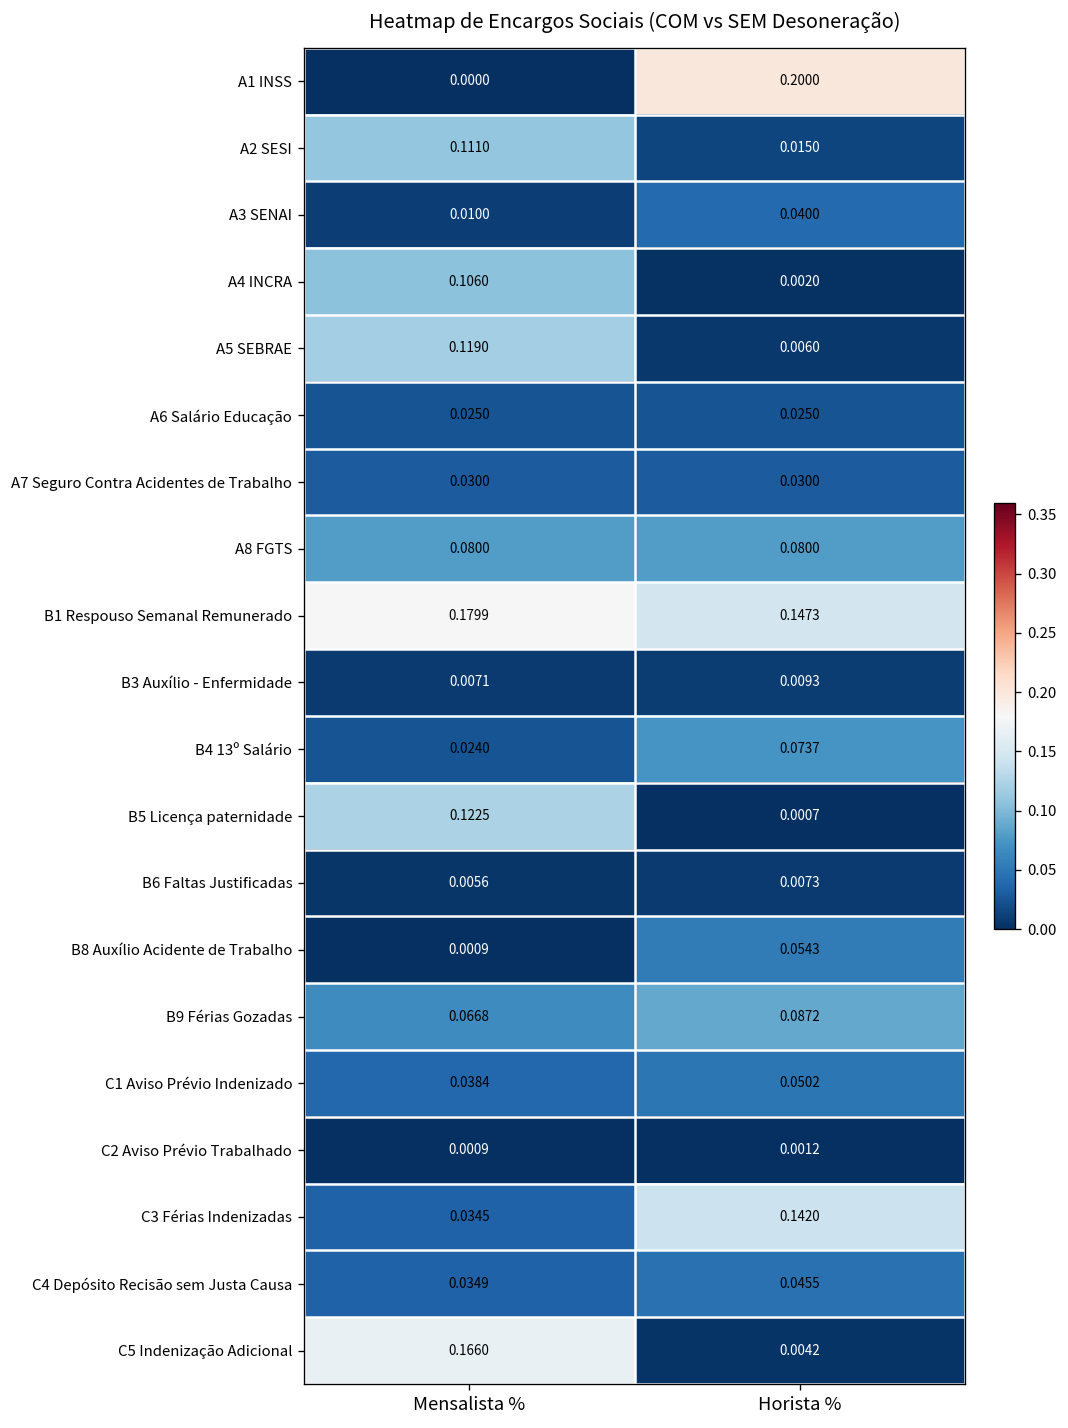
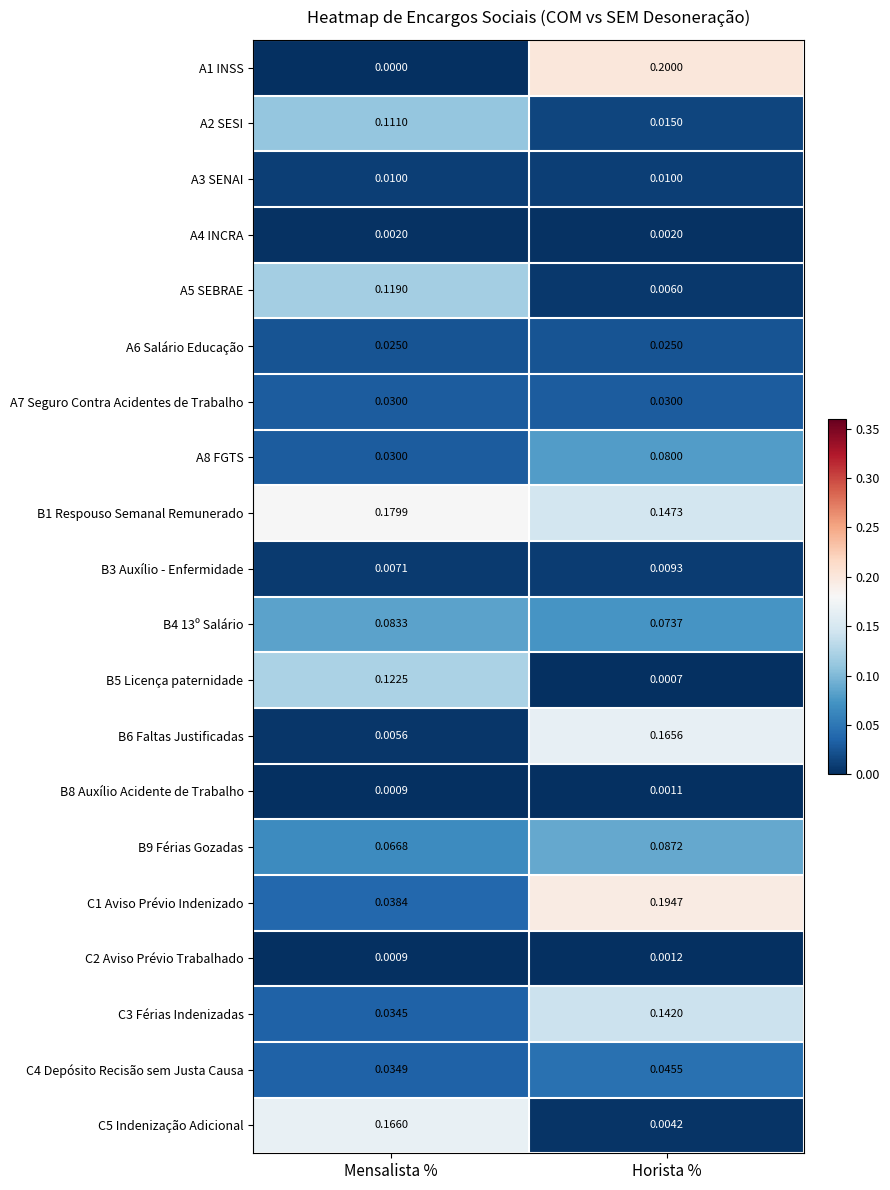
  {
    "A1 INSS": {
      "Mensalista %": 0.0000,
      "Horista %": 0.2000
    },
    "A2 SESI": {
      "Mensalista %": 0.1110,
      "Horista %": 0.0150
    },
    "A3 SENAI": {
      "Mensalista %": 0.0100,
-     "Horista %": 0.0400
+     "Horista %": 0.0100
    },
    "A4 INCRA": {
-     "Mensalista %": 0.1060,
+     "Mensalista %": 0.0020,
      "Horista %": 0.0020
    },
    "A5 SEBRAE": {
      "Mensalista %": 0.1190,
      "Horista %": 0.0060
    },
    "A6 Salário Educação": {
      "Mensalista %": 0.0250,
      "Horista %": 0.0250
    },
    "A7 Seguro Contra Acidentes de Trabalho": {
      "Mensalista %": 0.0300,
      "Horista %": 0.0300
    },
    "A8 FGTS": {
-     "Mensalista %": 0.0800,
+     "Mensalista %": 0.0300,
      "Horista %": 0.0800
    },
    "B1 Respouso Semanal Remunerado": {
      "Mensalista %": 0.1799,
      "Horista %": 0.1473
    },
    "B3 Auxílio - Enfermidade": {
      "Mensalista %": 0.0071,
      "Horista %": 0.0093
    },
    "B4 13º Salário": {
-     "Mensalista %": 0.0240,
+     "Mensalista %": 0.0833,
      "Horista %": 0.0737
    },
    "B5 Licença paternidade": {
      "Mensalista %": 0.1225,
      "Horista %": 0.0007
    },
    "B6 Faltas Justificadas": {
      "Mensalista %": 0.0056,
-     "Horista %": 0.0073
+     "Horista %": 0.1656
    },
    "B8 Auxílio Acidente de Trabalho": {
      "Mensalista %": 0.0009,
-     "Horista %": 0.0543
+     "Horista %": 0.0011
    },
    "B9 Férias Gozadas": {
      "Mensalista %": 0.0668,
      "Horista %": 0.0872
    },
    "C1 Aviso Prévio Indenizado": {
      "Mensalista %": 0.0384,
-     "Horista %": 0.0502
+     "Horista %": 0.1947
    },
    "C2 Aviso Prévio Trabalhado": {
      "Mensalista %": 0.0009,
      "Horista %": 0.0012
    },
    "C3 Férias Indenizadas": {
      "Mensalista %": 0.0345,
      "Horista %": 0.1420
    },
    "C4 Depósito Recisão sem Justa Causa": {
      "Mensalista %": 0.0349,
      "Horista %": 0.0455
    },
    "C5 Indenização Adicional": {
      "Mensalista %": 0.1660,
      "Horista %": 0.0042
    }
  }
